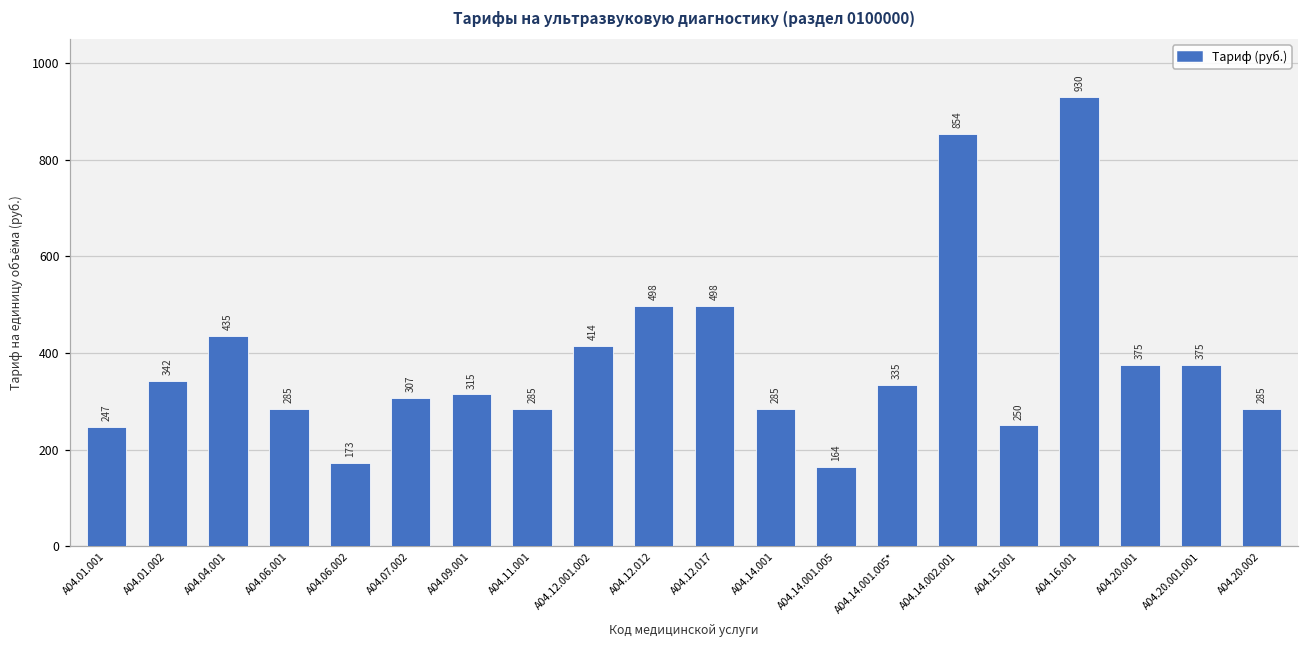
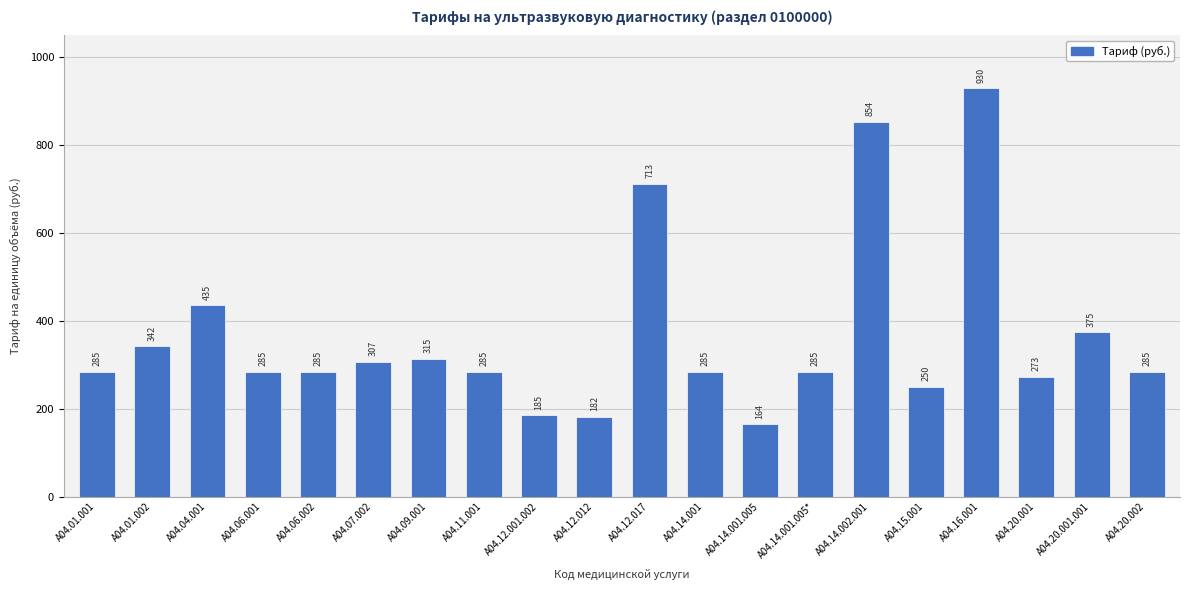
  {
-   "A04.01.001": 247,
+   "A04.01.001": 285,
    "A04.01.002": 342,
    "A04.04.001": 435,
    "A04.06.001": 285,
-   "A04.06.002": 173,
+   "A04.06.002": 285,
    "A04.07.002": 307,
    "A04.09.001": 315,
    "A04.11.001": 285,
-   "A04.12.001.002": 414,
-   "A04.12.012": 498,
-   "A04.12.017": 498,
+   "A04.12.001.002": 185,
+   "A04.12.012": 182,
+   "A04.12.017": 713,
    "A04.14.001": 285,
    "A04.14.001.005": 164,
-   "A04.14.001.005*": 335,
+   "A04.14.001.005*": 285,
    "A04.14.002.001": 854,
    "A04.15.001": 250,
    "A04.16.001": 930,
-   "A04.20.001": 375,
+   "A04.20.001": 273,
    "A04.20.001.001": 375,
    "A04.20.002": 285
  }
